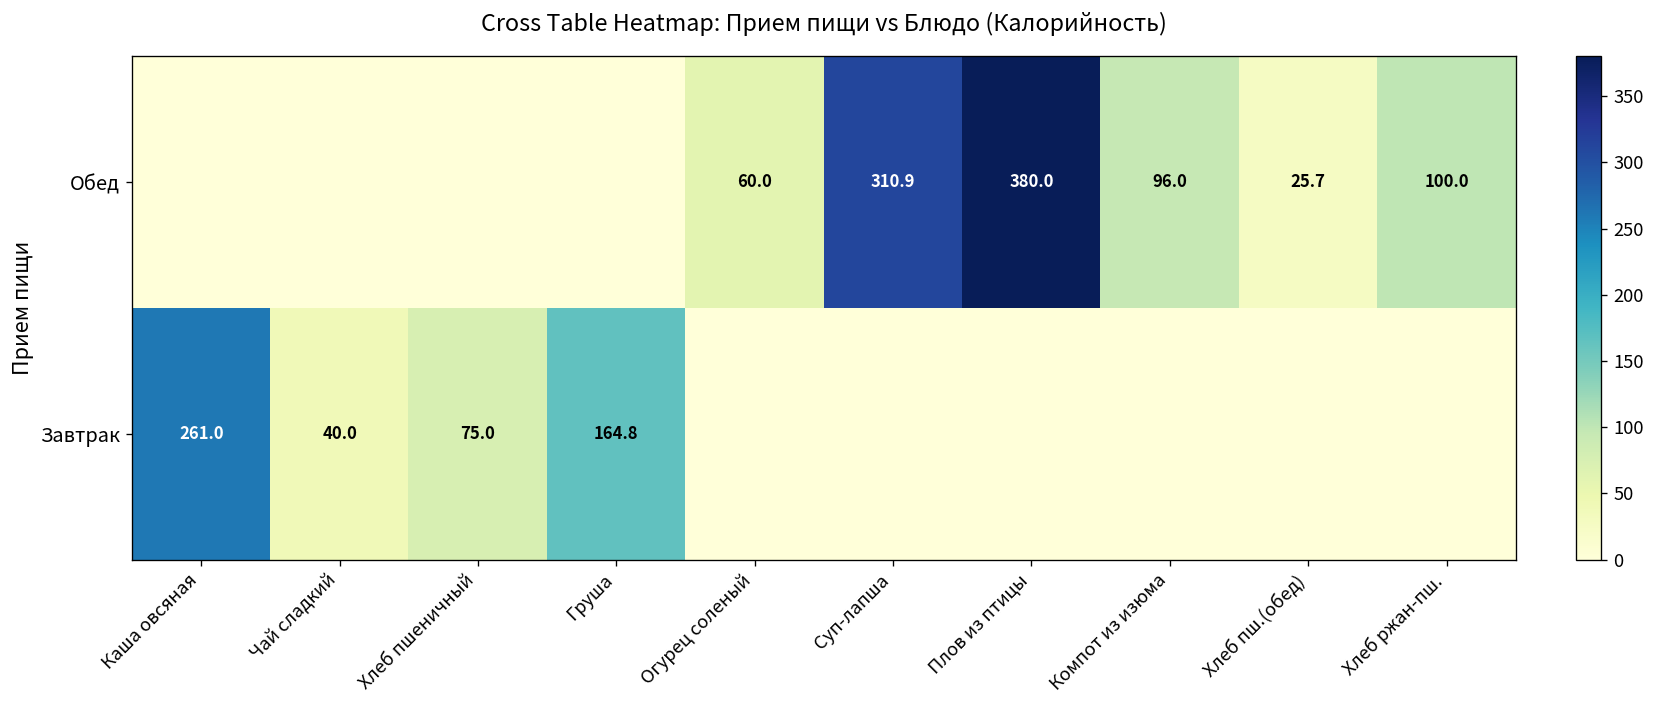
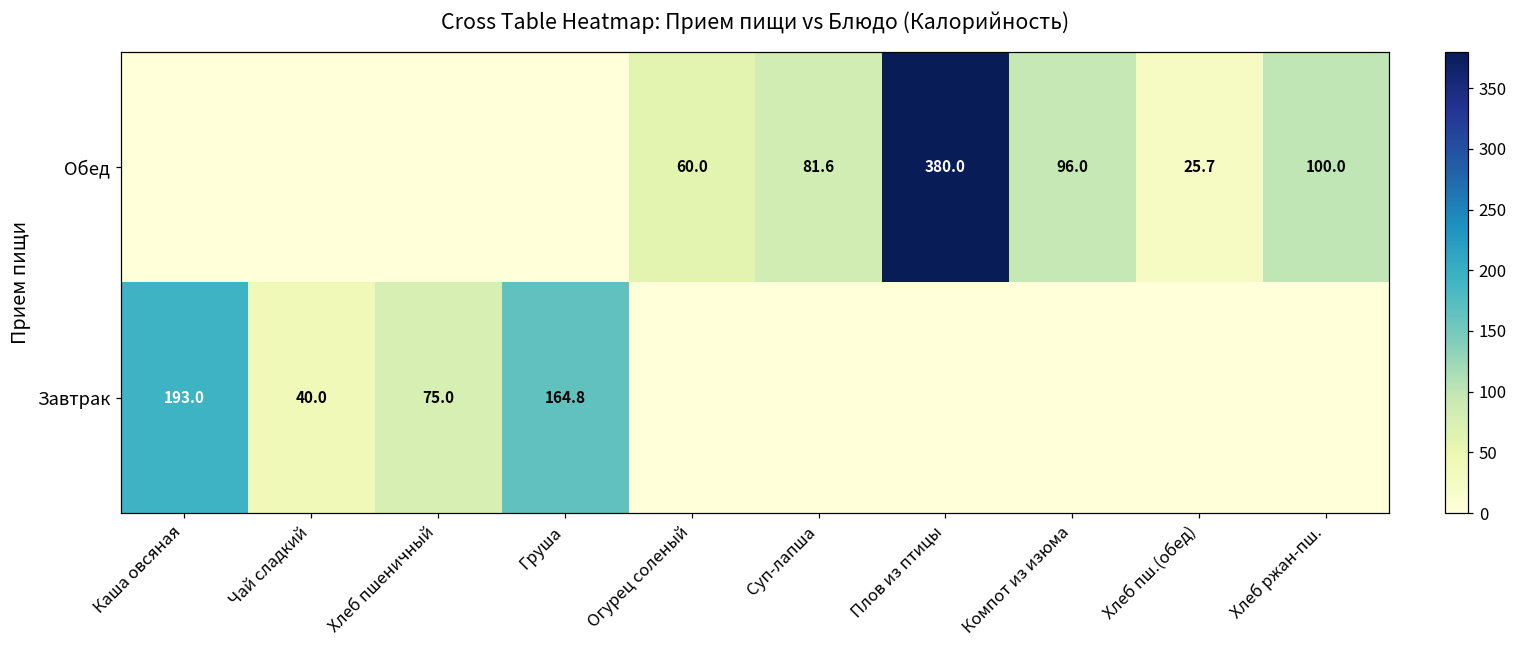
  {
    "Обед": {
      "Огурец соленый": 60.0,
-     "Суп-лапша": 310.9,
+     "Суп-лапша": 81.6,
      "Плов из птицы": 380.0,
      "Компот из изюма": 96.0,
      "Хлеб пш.(обед)": 25.7,
      "Хлеб ржан-пш.": 100.0
    },
    "Завтрак": {
-     "Каша овсяная": 261.0,
+     "Каша овсяная": 193.0,
      "Чай сладкий": 40.0,
      "Хлеб пшеничный": 75.0,
      "Груша": 164.8
    }
  }
